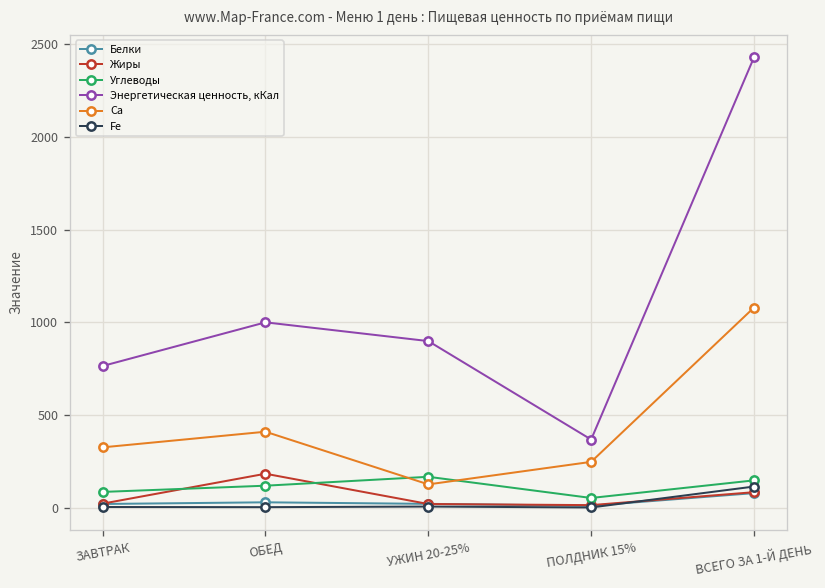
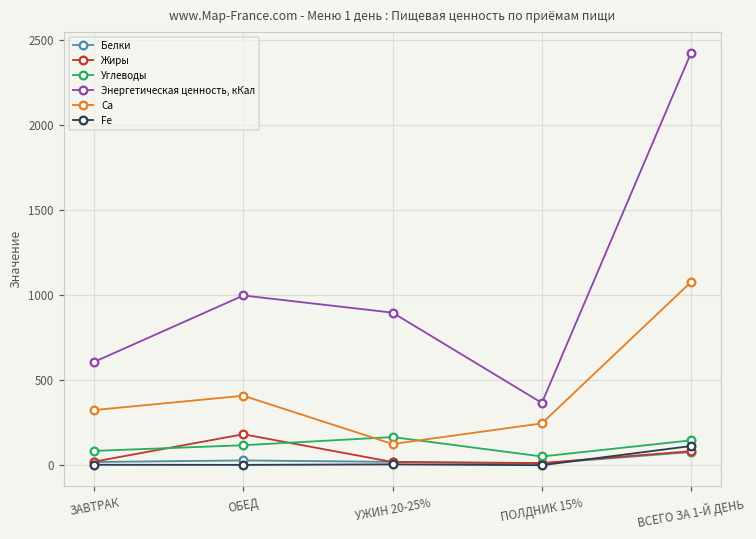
  {
    "Белки": {
      "ОБЕД": 30
    },
    "Жиры": {
      "ОБЕД": 180
    },
    "Углеводы": {
      "ЗАВТРАК": 80,
      "ОБЕД": 120,
      "УЖИН 20-25%": 170,
      "ПОЛДНИК 15%": 50,
      "ВСЕГО ЗА 1-Й ДЕНЬ": 150
    },
    "Энергетическая ценность, кКал": {
-     "ЗАВТРАК": 760,
+     "ЗАВТРАК": 610,
      "ОБЕД": 1000,
      "УЖИН 20-25%": 900,
      "ПОЛДНИК 15%": 370,
      "ВСЕГО ЗА 1-Й ДЕНЬ": 2430
    },
    "Са": {
      "ЗАВТРАК": 320,
      "ОБЕД": 410,
      "УЖИН 20-25%": 130,
      "ПОЛДНИК 15%": 250,
      "ВСЕГО ЗА 1-Й ДЕНЬ": 1080
    },
    "Fe": {
      "ОБЕД": 0,
      "ВСЕГО ЗА 1-Й ДЕНЬ": 110
    }
  }
